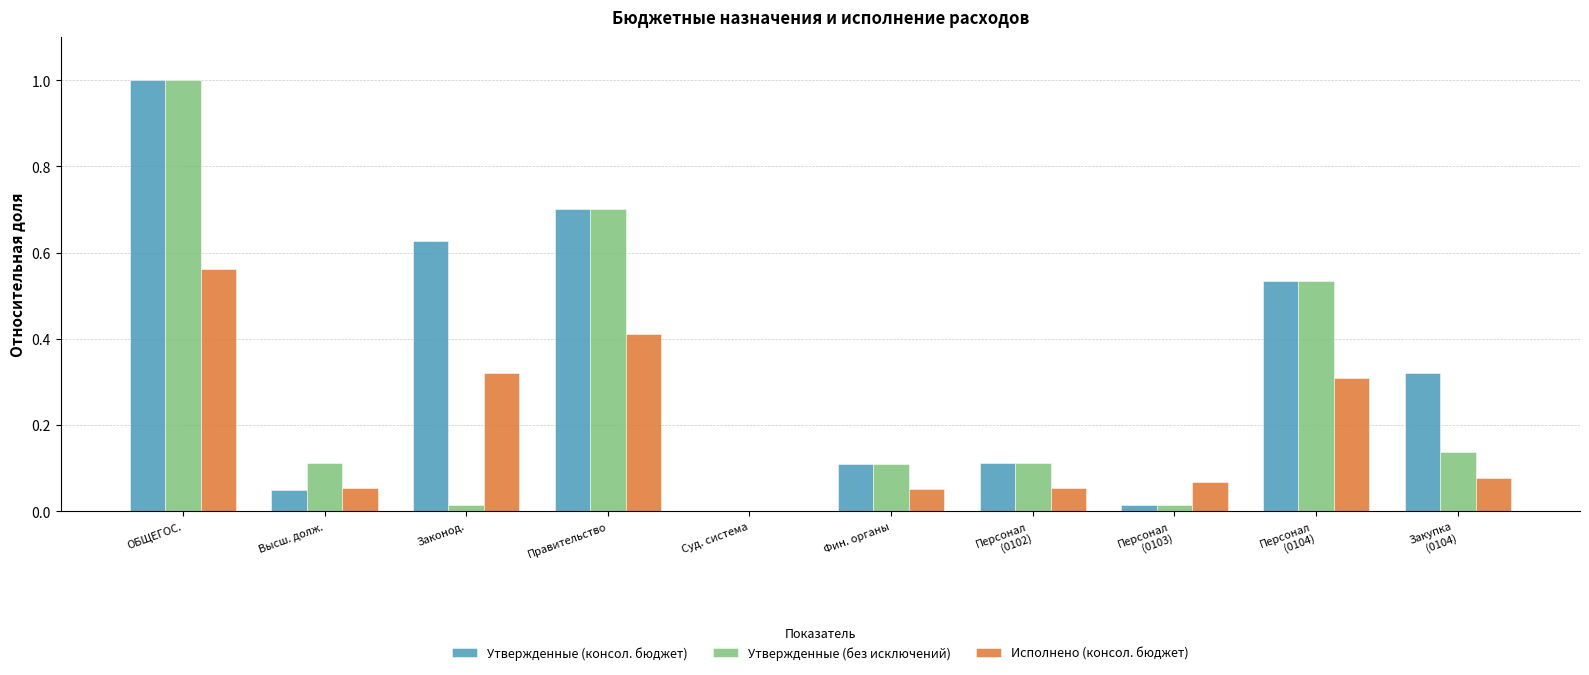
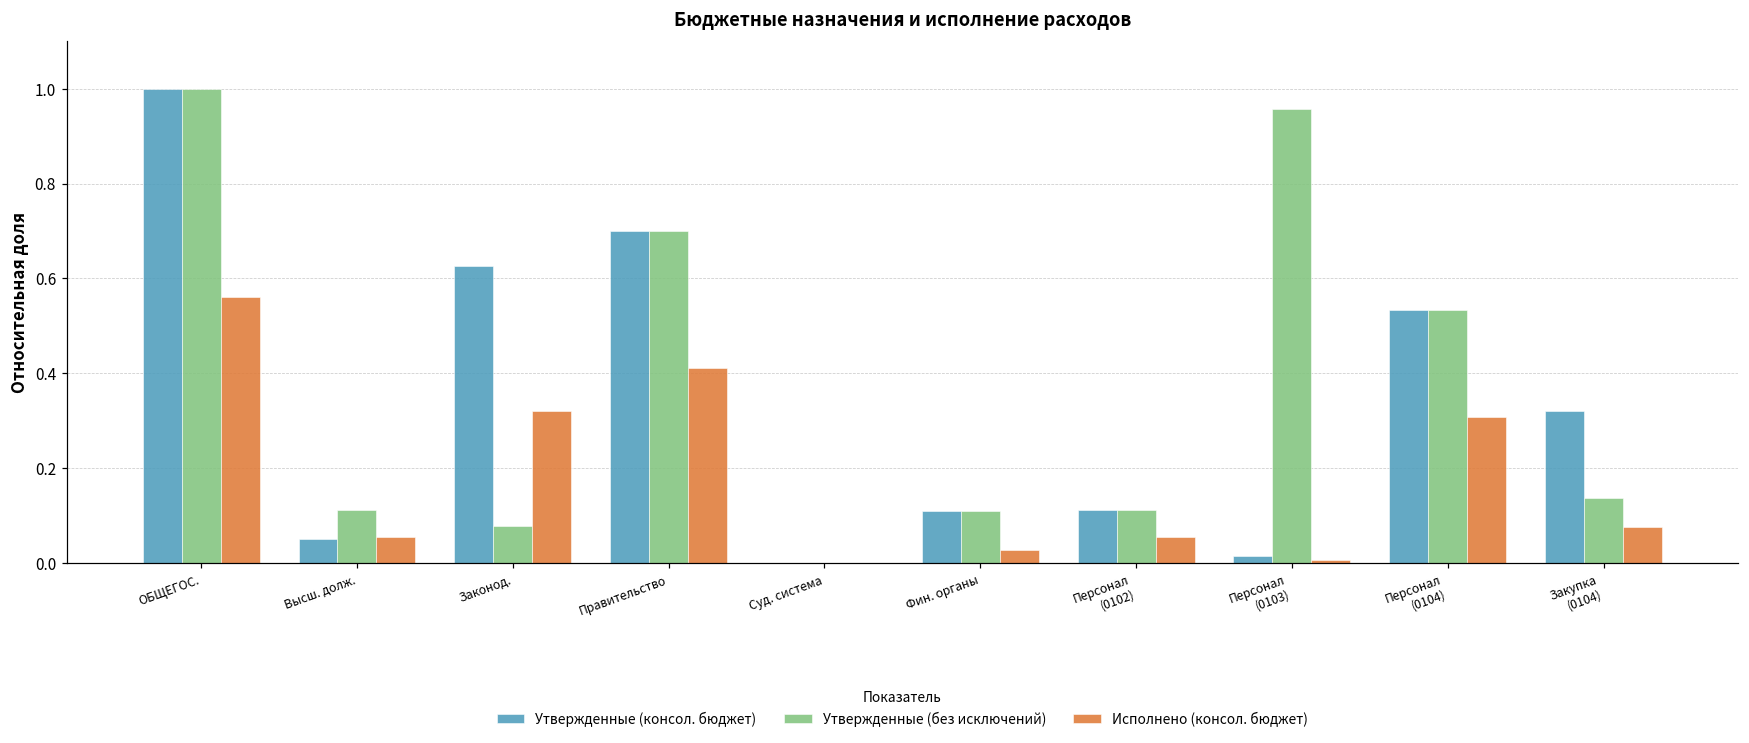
  {
    "Утвержденные (консол. бюджет)": {
      "ОБЩЕГОС.": 1.00,
      "Высш. долж.": 0.05,
      "Законод.": 0.63,
      "Правительство": 0.70,
      "Фин. органы": 0.11,
      "Персонал (0102)": 0.11,
      "Персонал (0103)": 0.01,
      "Персонал (0104)": 0.53,
      "Закупка (0104)": 0.32
    },
    "Утвержденные (без исключений)": {
      "ОБЩЕГОС.": 1.00,
      "Высш. долж.": 0.11,
-     "Законод.": 0.02,
+     "Законод.": 0.08,
      "Правительство": 0.70,
      "Фин. органы": 0.11,
      "Персонал (0102)": 0.11,
-     "Персонал (0103)": 0.01,
+     "Персонал (0103)": 0.96,
      "Персонал (0104)": 0.53,
      "Закупка (0104)": 0.14
    },
    "Исполнено (консол. бюджет)": {
      "ОБЩЕГОС.": 0.56,
      "Высш. долж.": 0.06,
      "Законод.": 0.32,
      "Правительство": 0.41,
-     "Фин. органы": 0.05,
+     "Фин. органы": 0.03,
      "Персонал (0102)": 0.06,
-     "Персонал (0103)": 0.07,
+     "Персонал (0103)": 0.01,
      "Персонал (0104)": 0.31,
      "Закупка (0104)": 0.08
    }
  }
